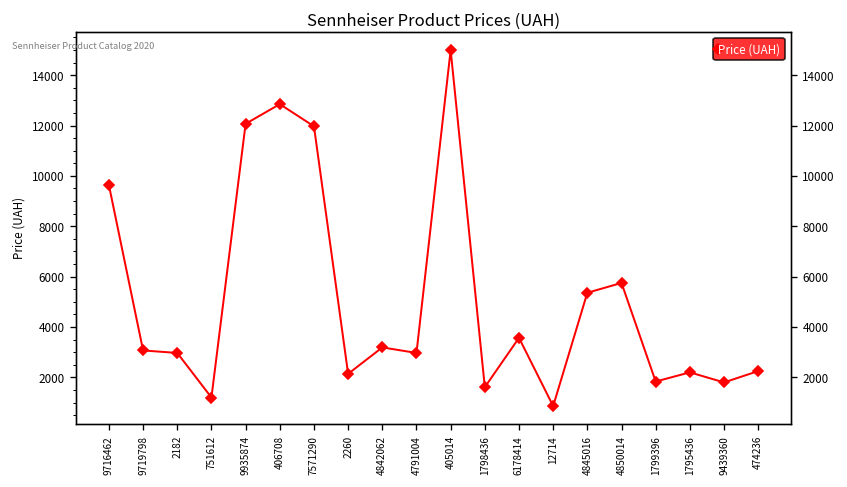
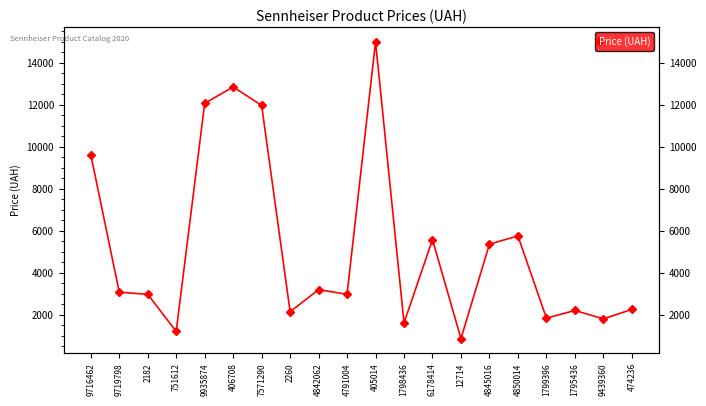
  {
    "9716462": 9600,
    "9719798": 3100,
    "2182": 3000,
    "751612": 1200,
    "9935874": 12100,
    "406708": 12800,
    "7571290": 12000,
    "2260": 2100,
    "4842062": 3200,
    "4791004": 3000,
    "405014": 15000,
    "1798436": 1600,
-   "6178414": 3600,
+   "6178414": 5600,
    "12714": 900,
    "4845016": 5400,
    "4850014": 5700,
    "1799396": 1800,
    "1795436": 2200,
    "9439360": 1800,
    "474236": 2200
  }
